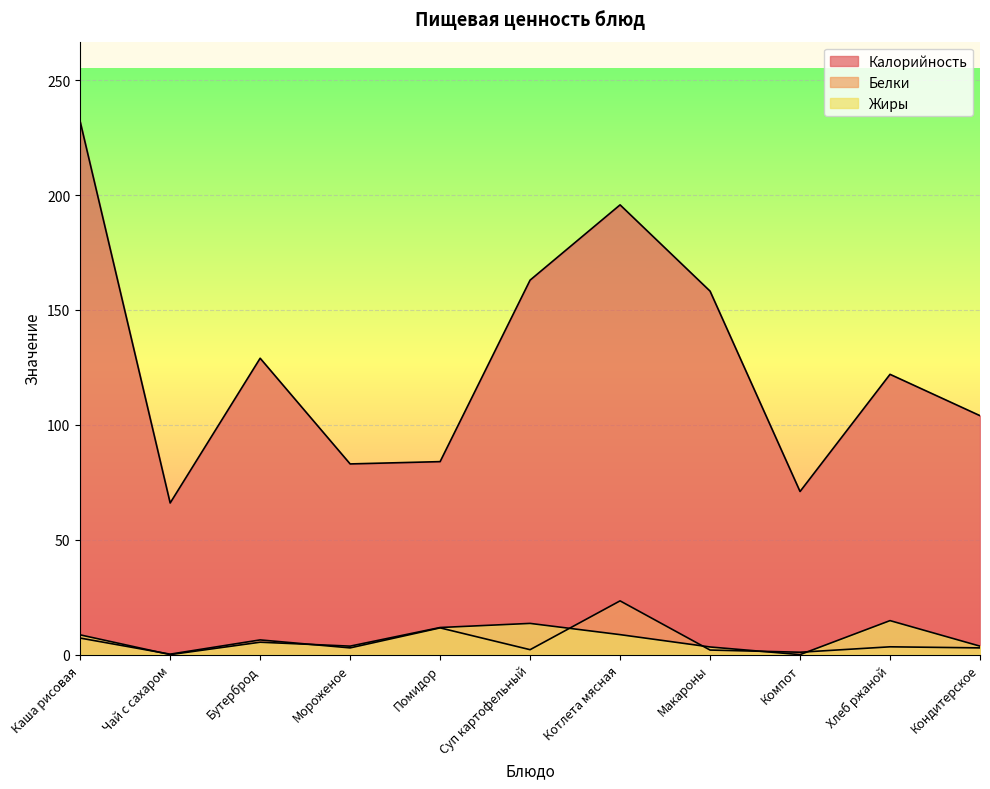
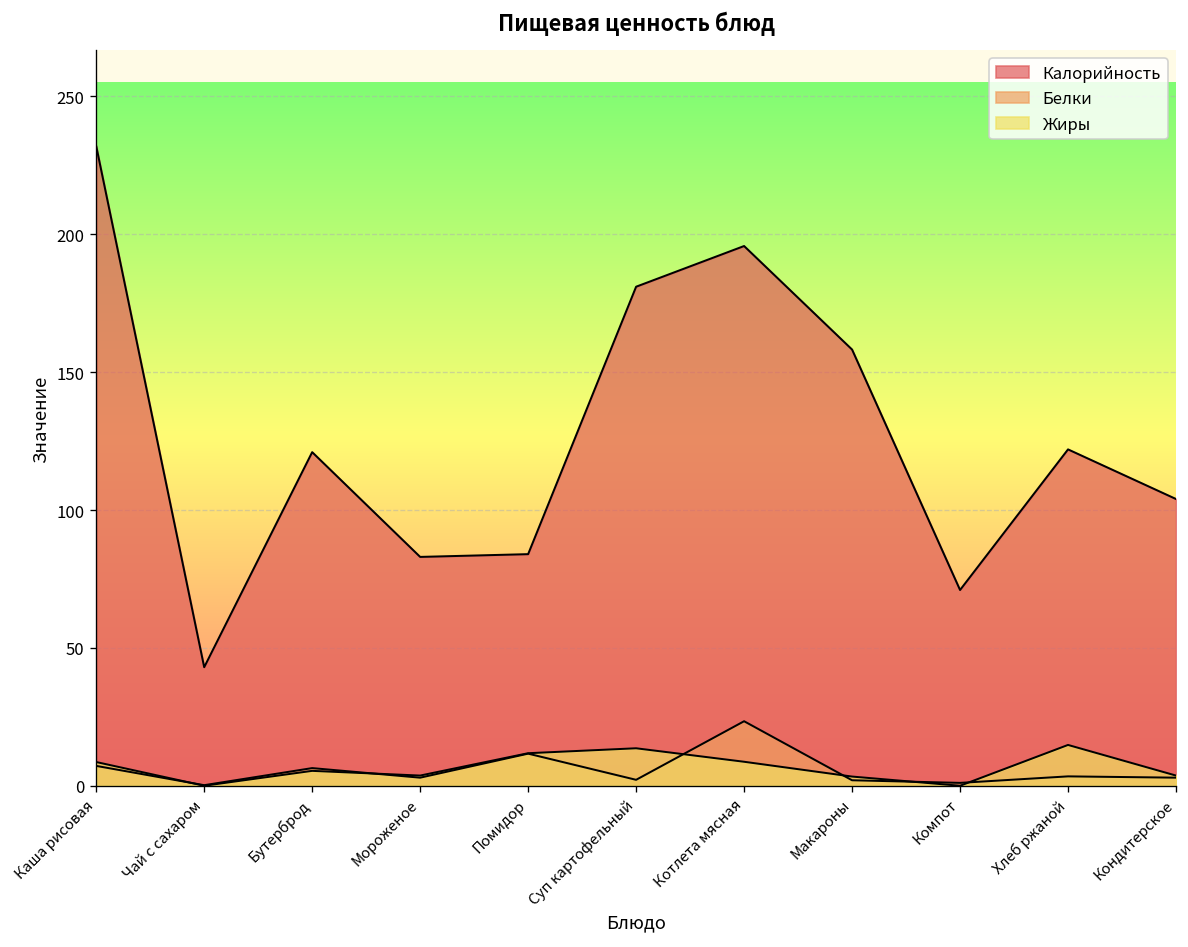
  {
    "Калорийность": {
      "Каша рисовая": 232,
-     "Чай с сахаром": 66,
-     "Бутерброд": 129,
+     "Чай с сахаром": 43,
+     "Бутерброд": 121,
      "Мороженое": 83,
      "Помидор": 84,
-     "Суп картофельный": 163,
+     "Суп картофельный": 181,
      "Котлета мясная": 196,
      "Макароны": 158,
      "Компот": 71,
      "Хлеб ржаной": 122,
      "Кондитерское": 104
    },
    "Белки": {
      "Каша рисовая": 7,
      "Суп картофельный": 2,
      "Котлета мясная": 23,
      "Макароны": 2,
      "Хлеб ржаной": 3
    },
    "Жиры": {
      "Каша рисовая": 9,
      "Суп картофельный": 14,
      "Котлета мясная": 9,
      "Макароны": 3,
      "Хлеб ржаной": 15
    }
  }
